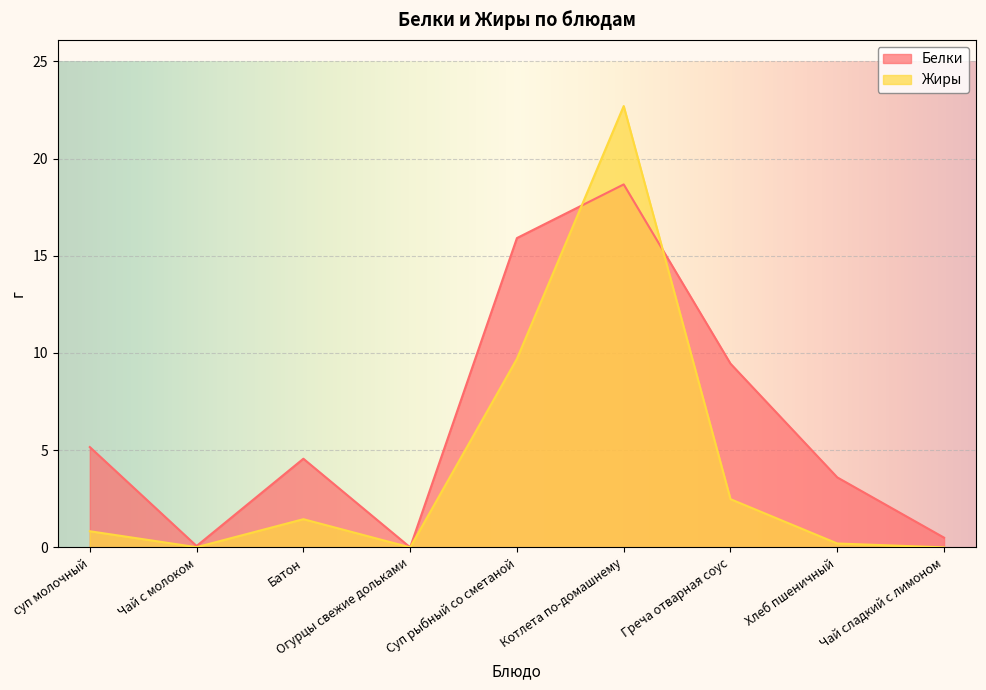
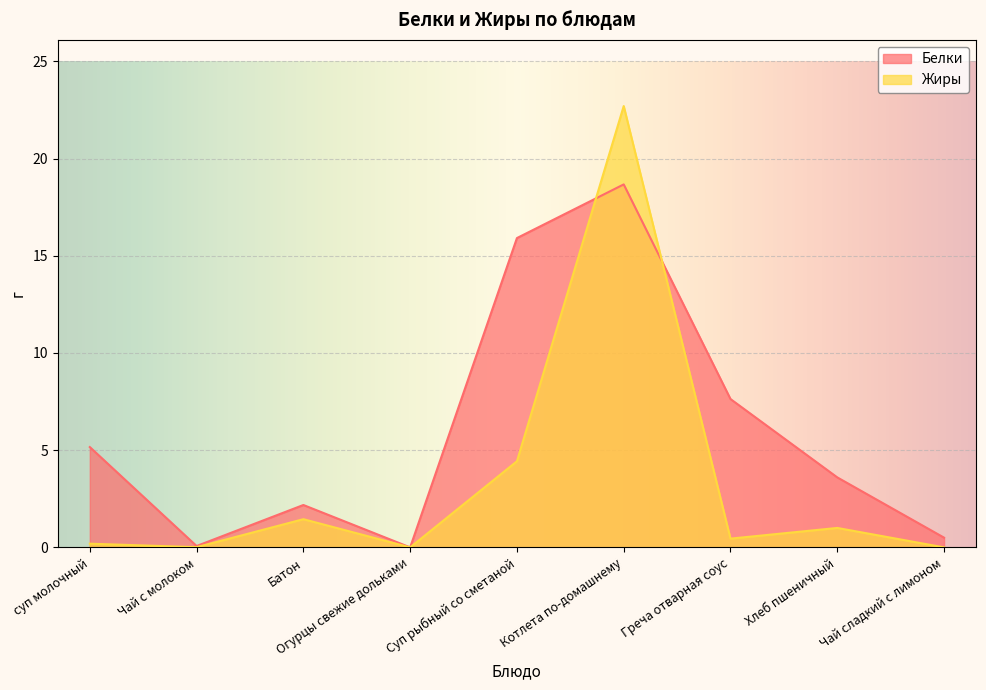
  {
    "Белки": {
      "суп молочный": 5.2,
-     "Батон": 4.6,
+     "Батон": 2.2,
      "Суп рыбный со сметаной": 15.9,
      "Котлета по-домашнему": 18.7,
-     "Греча отварная соус": 9.5,
+     "Греча отварная соус": 7.6,
      "Хлеб пшеничный": 3.6,
      "Чай сладкий с лимоном": 0.5
    },
    "Жиры": {
-     "суп молочный": 0.8,
+     "суп молочный": 0.2,
      "Батон": 1.5,
-     "Суп рыбный со сметаной": 9.7,
+     "Суп рыбный со сметаной": 4.4,
      "Котлета по-домашнему": 22.7,
-     "Греча отварная соус": 2.5,
-     "Хлеб пшеничный": 0.2,
+     "Греча отварная соус": 0.5,
+     "Хлеб пшеничный": 1.0,
      "Чай сладкий с лимоном": 0.0
    }
  }
